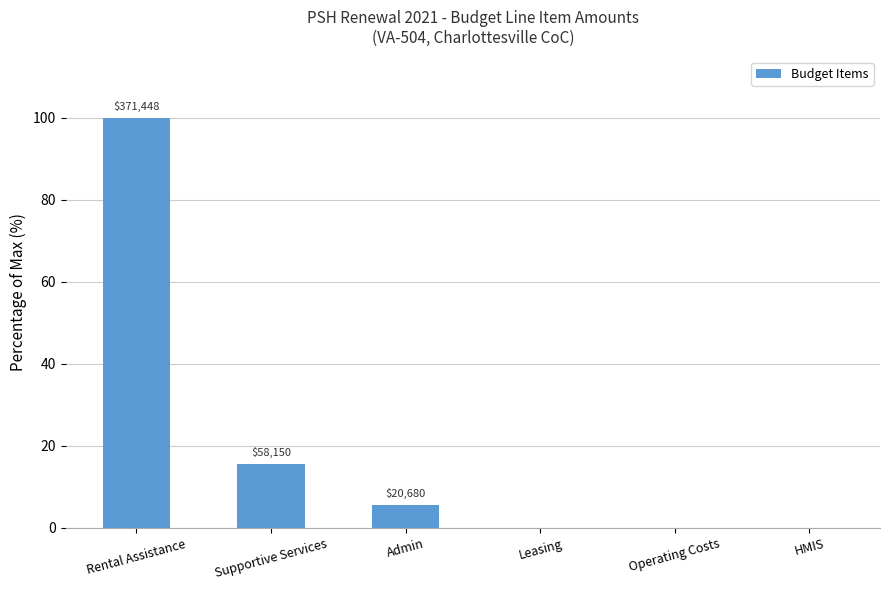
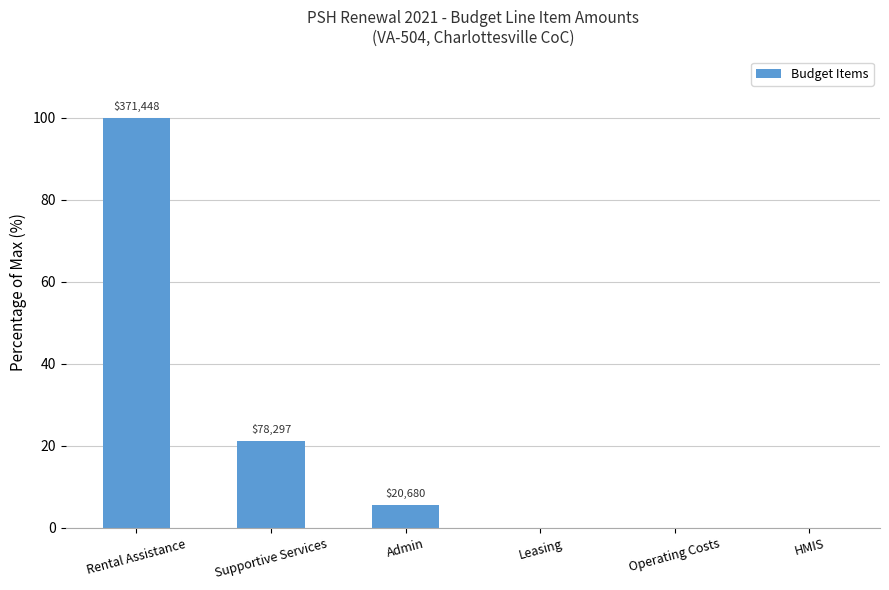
  {
-   "Supportive Services": "$58,150"
+   "Supportive Services": "$78,297"
  }
